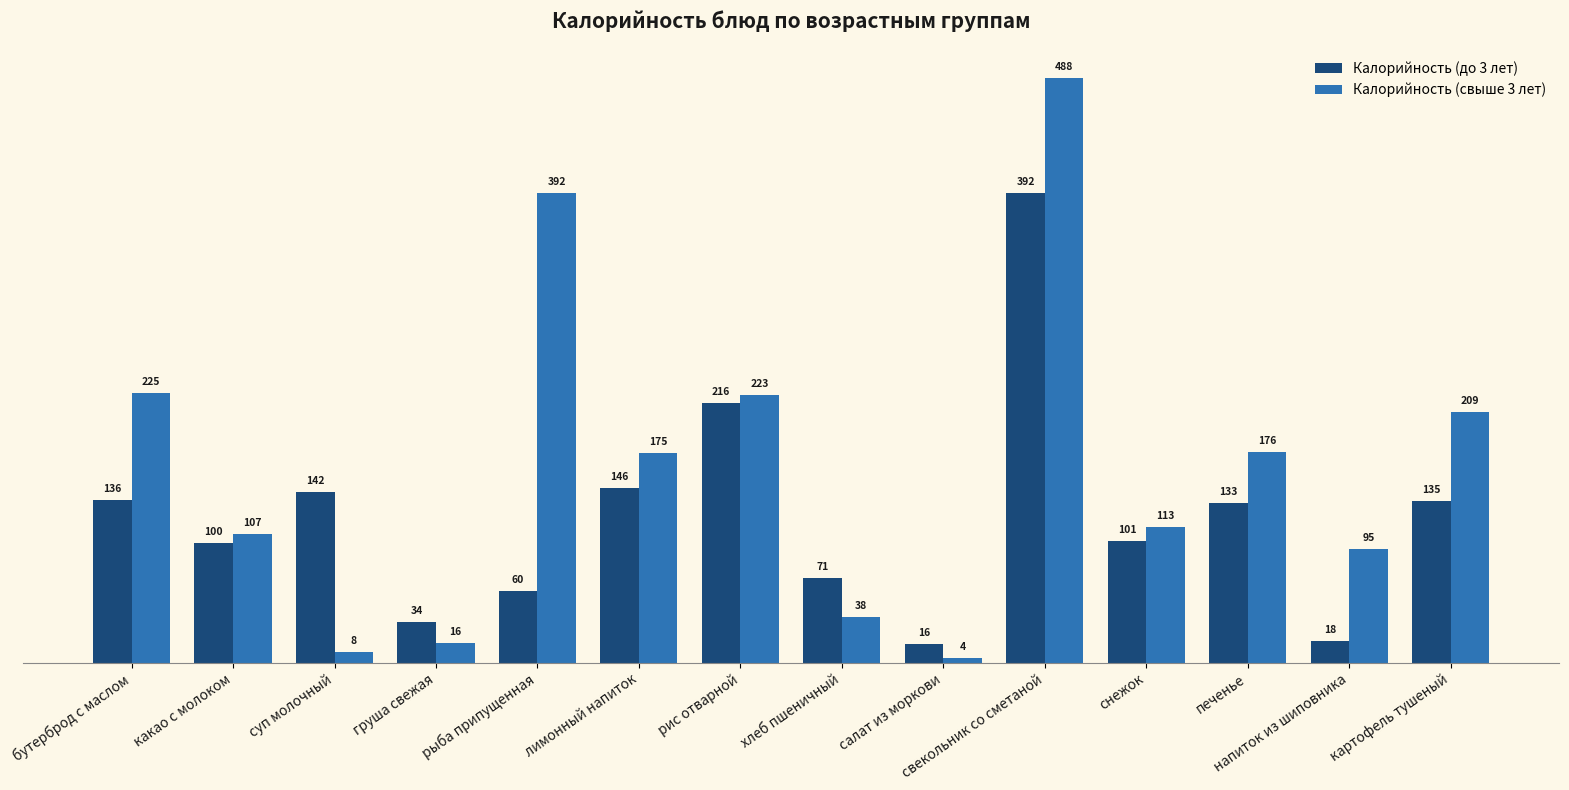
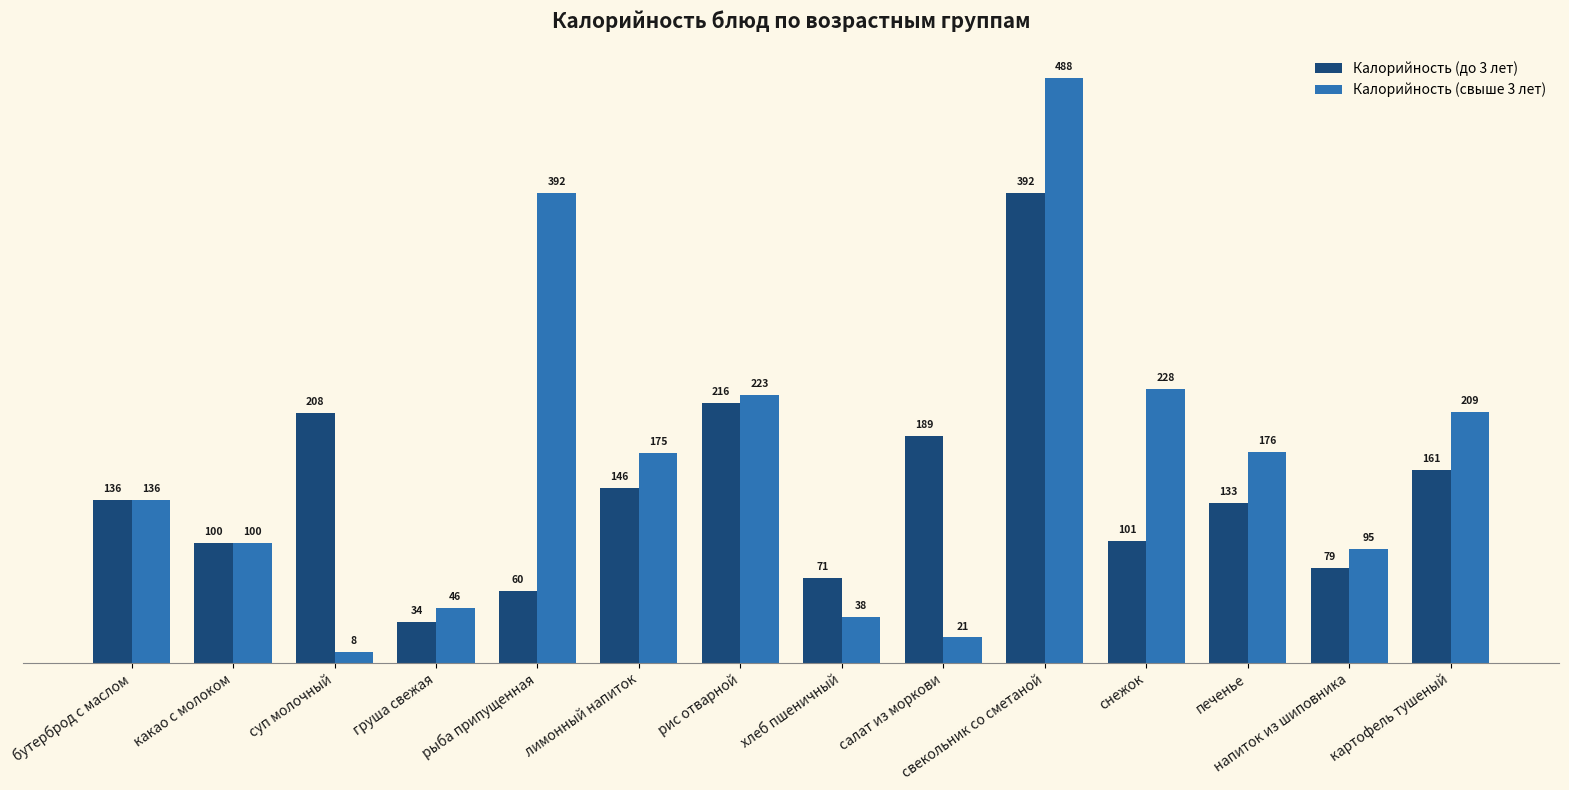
  {
    "Калорийность (до 3 лет)": {
      "бутерброд с маслом": 136,
      "какао с молоком": 100,
-     "суп молочный": 142,
+     "суп молочный": 208,
      "груша свежая": 34,
      "рыба припущенная": 60,
      "лимонный напиток": 146,
      "рис отварной": 216,
      "хлеб пшеничный": 71,
-     "салат из моркови": 16,
+     "салат из моркови": 189,
      "свекольник со сметаной": 392,
      "снежок": 101,
      "печенье": 133,
-     "напиток из шиповника": 18,
-     "картофель тушеный": 135
+     "напиток из шиповника": 79,
+     "картофель тушеный": 161
    },
    "Калорийность (свыше 3 лет)": {
-     "бутерброд с маслом": 225,
-     "какао с молоком": 107,
+     "бутерброд с маслом": 136,
+     "какао с молоком": 100,
      "суп молочный": 8,
-     "груша свежая": 16,
+     "груша свежая": 46,
      "рыба припущенная": 392,
      "лимонный напиток": 175,
      "рис отварной": 223,
      "хлеб пшеничный": 38,
-     "салат из моркови": 4,
+     "салат из моркови": 21,
      "свекольник со сметаной": 488,
-     "снежок": 113,
+     "снежок": 228,
      "печенье": 176,
      "напиток из шиповника": 95,
      "картофель тушеный": 209
    }
  }
